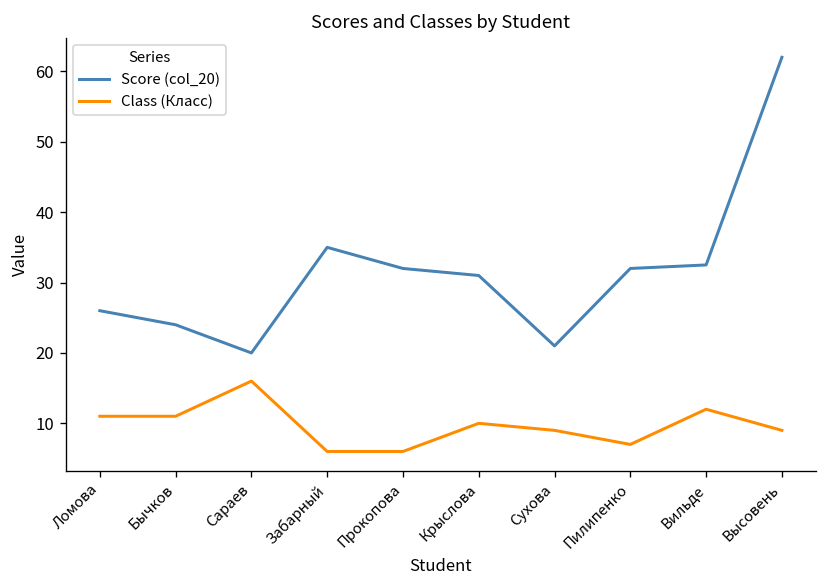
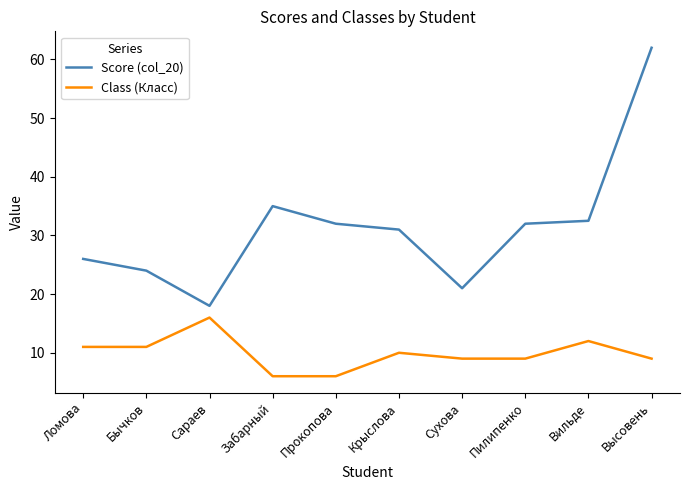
  {
    "Score (col_20)": {
      "Ломова": 26,
      "Бычков": 24,
-     "Сараев": 20,
+     "Сараев": 18,
      "Забарный": 35,
      "Прокопова": 32,
      "Крыслова": 31,
      "Сухова": 21,
      "Пилипенко": 32,
      "Вильде": 33,
      "Высовень": 62
    },
    "Class (Класс)": {
      "Ломова": 11,
      "Бычков": 11,
      "Сараев": 16,
      "Забарный": 6,
      "Прокопова": 6,
      "Крыслова": 10,
      "Сухова": 9,
-     "Пилипенко": 7,
+     "Пилипенко": 9,
      "Вильде": 12,
      "Высовень": 9
    }
  }
